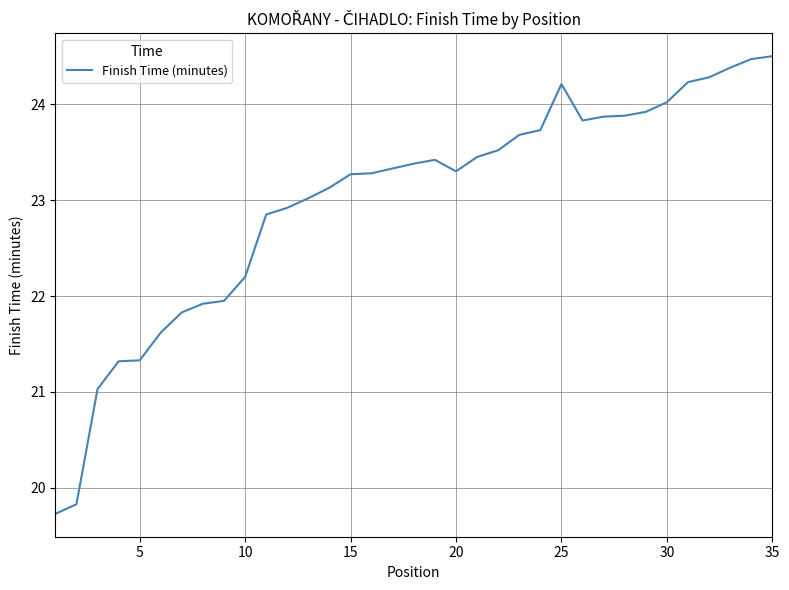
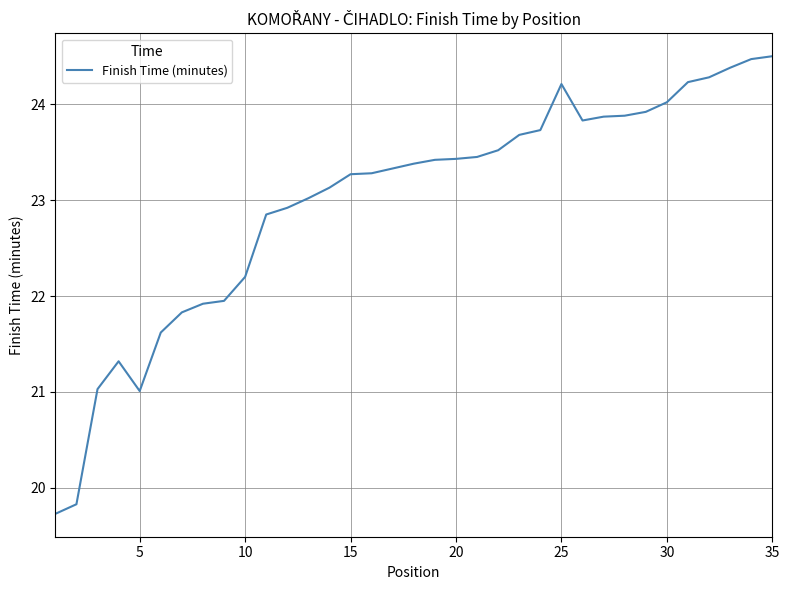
  {
-   "5": 21.3,
+   "5": 21.0,
    "10": 22.2,
    "15": 23.3,
-   "20": 23.3,
+   "20": 23.4,
    "25": 24.2,
    "30": 24.0,
    "35": 24.5
  }
